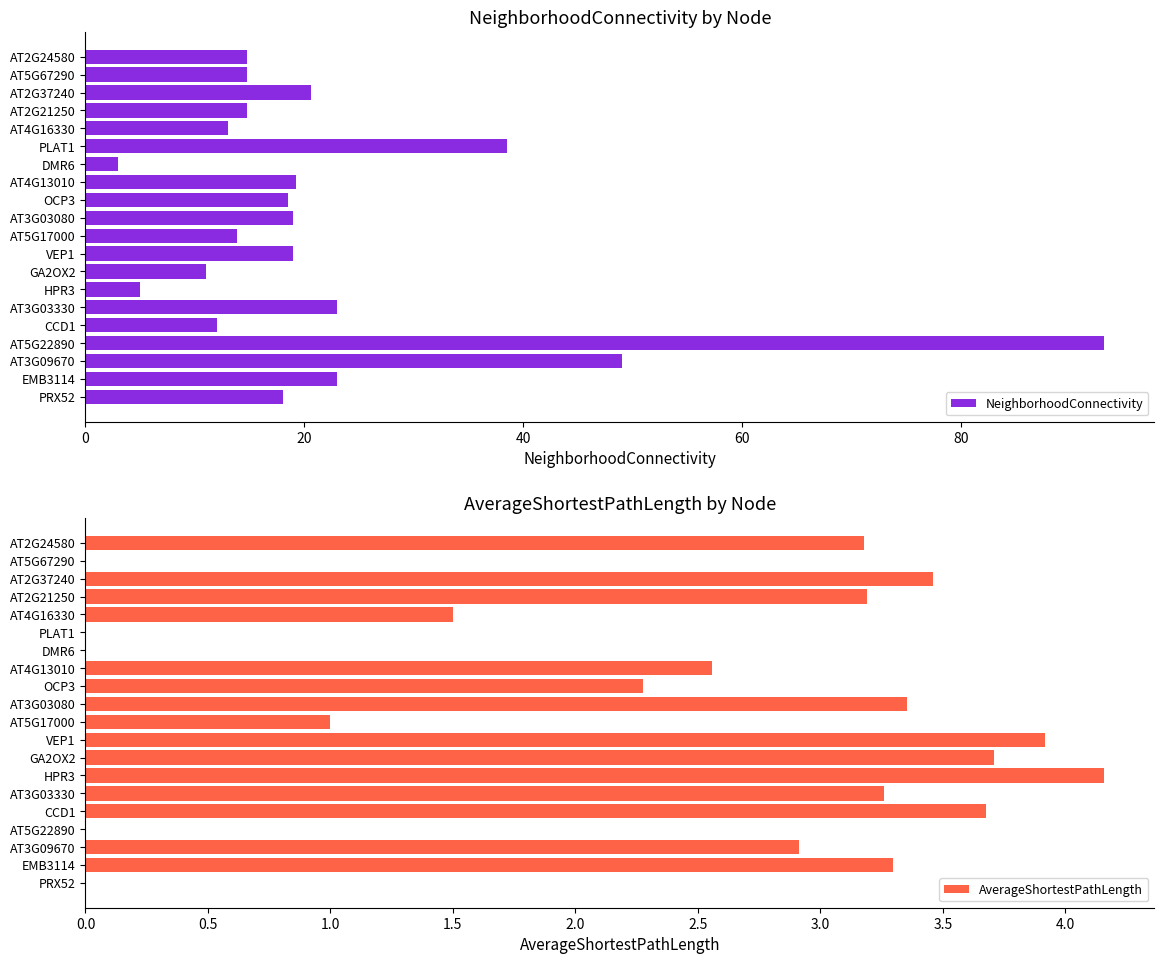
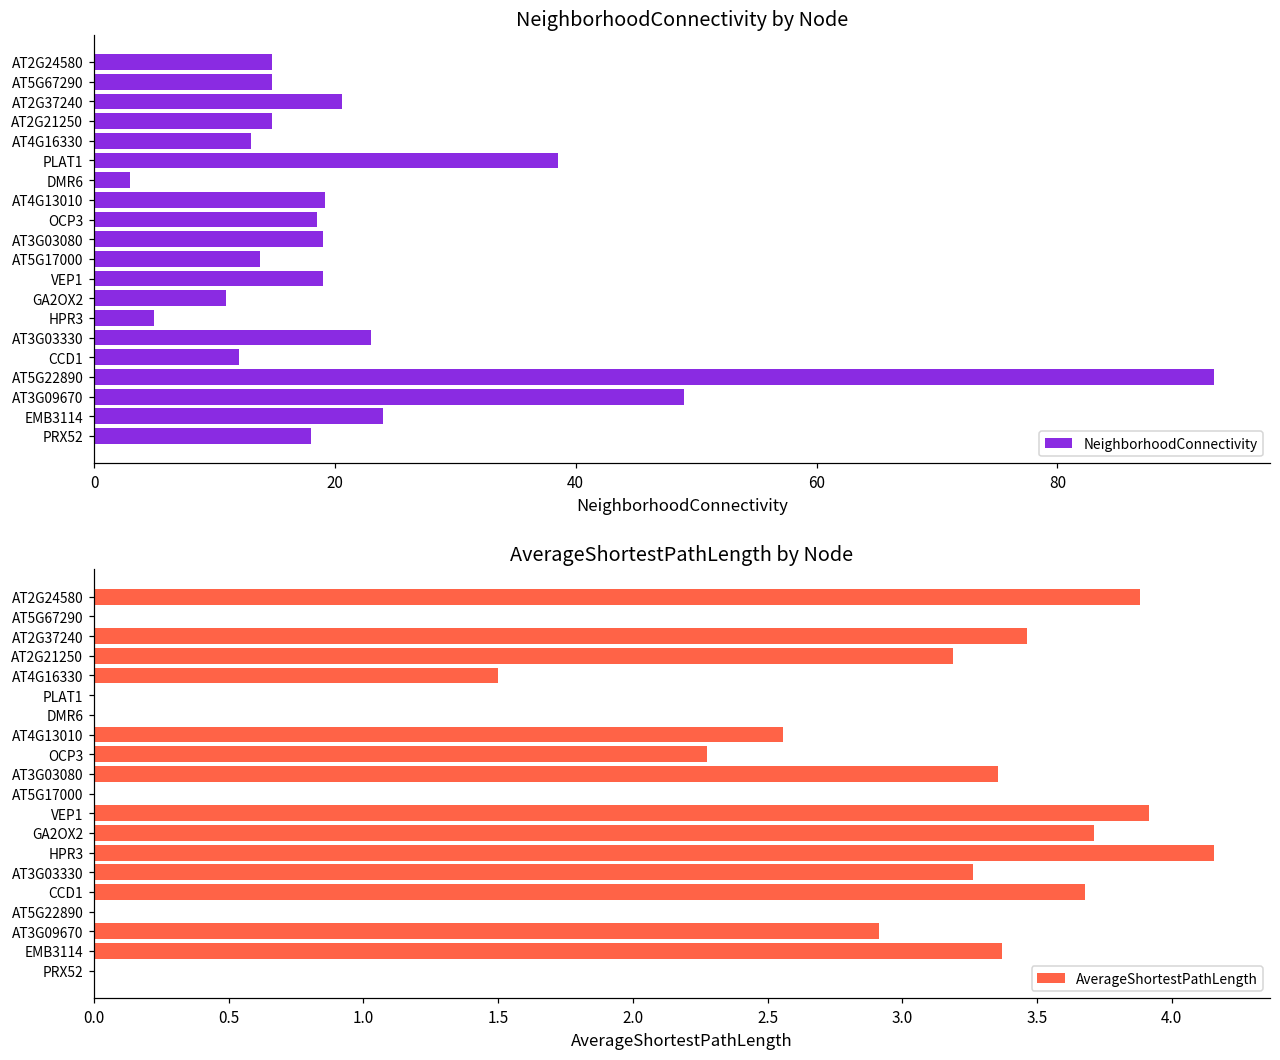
  {
    "NeighborhoodConnectivity by Node": {
      "AT2G24580": 14.8,
      "AT5G67290": 14.8,
      "AT2G37240": 20.6,
      "AT2G21250": 15,
      "AT4G16330": 13,
      "PLAT1": 38.5,
      "DMR6": 3,
      "AT4G13010": 19,
      "OCP3": 18.5,
      "AT3G03080": 19,
      "AT5G17000": 14,
      "VEP1": 19,
      "GA2OX2": 11,
      "HPR3": 5,
      "AT3G03330": 23,
      "CCD1": 12,
      "AT5G22890": 93,
      "AT3G09670": 49,
-     "EMB3114": 23,
+     "EMB3114": 24,
      "PRX52": 18
    },
    "AverageShortestPathLength by Node": {
-     "AT2G24580": 3.18,
+     "AT2G24580": 3.88,
      "AT5G67290": 0.00,
      "AT2G37240": 3.46,
      "AT2G21250": 3.19,
      "AT4G16330": 1.50,
      "PLAT1": 0.00,
      "DMR6": 0.00,
      "AT4G13010": 2.56,
      "OCP3": 2.27,
      "AT3G03080": 3.36,
-     "AT5G17000": 1,
+     "AT5G17000": 0,
      "VEP1": 3.92,
      "GA2OX2": 3.71,
      "HPR3": 4.16,
      "AT3G03330": 3.26,
      "CCD1": 3.68,
      "AT5G22890": 0.00,
      "AT3G09670": 2.91,
-     "EMB3114": 3.30,
+     "EMB3114": 3.37,
      "PRX52": 0.00
    }
  }
